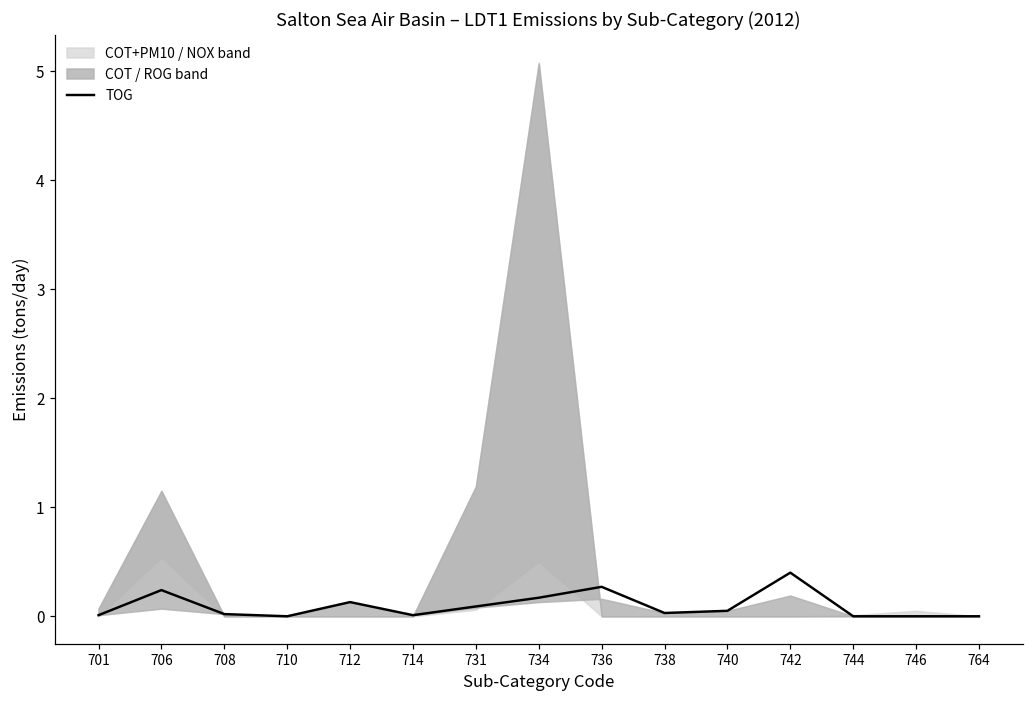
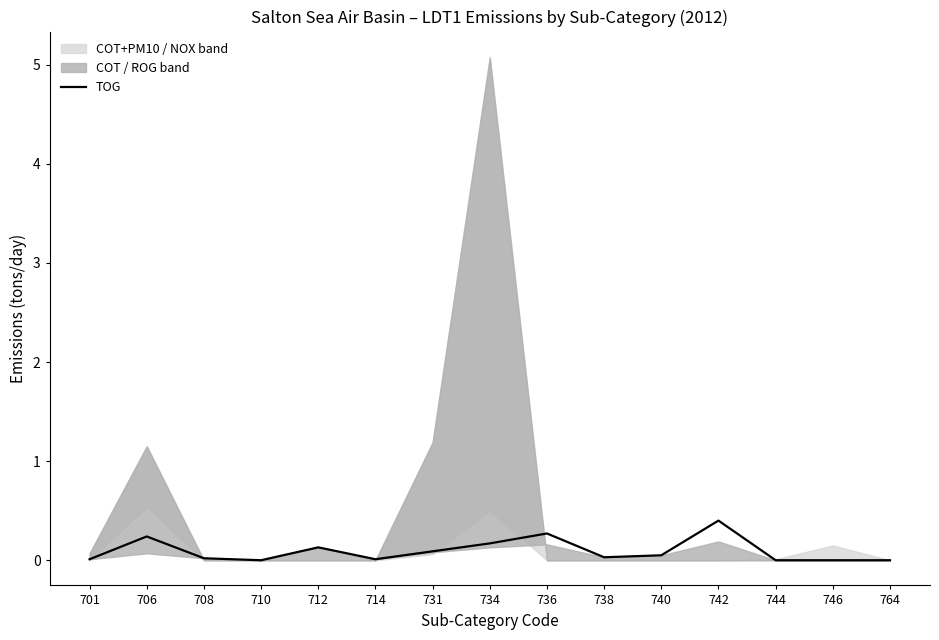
  {
    "TOG": {
      "701": 0.0,
      "706": 0.2,
      "731": 0.1,
      "734": 0.2,
      "736": 0.3,
      "742": 0.4
    },
    "COT+PM10 / NOX band": {
      "712": 0.0,
      "736": 0.0,
      "738": 0.0,
      "740": 0.0,
      "742": 0.0,
-     "746": 0.1
+     "746": 0.2
    }
  }
